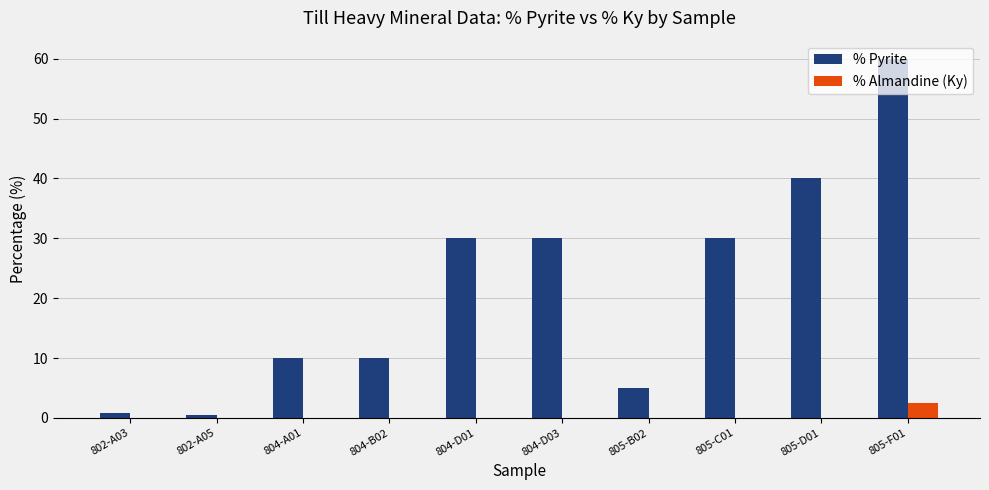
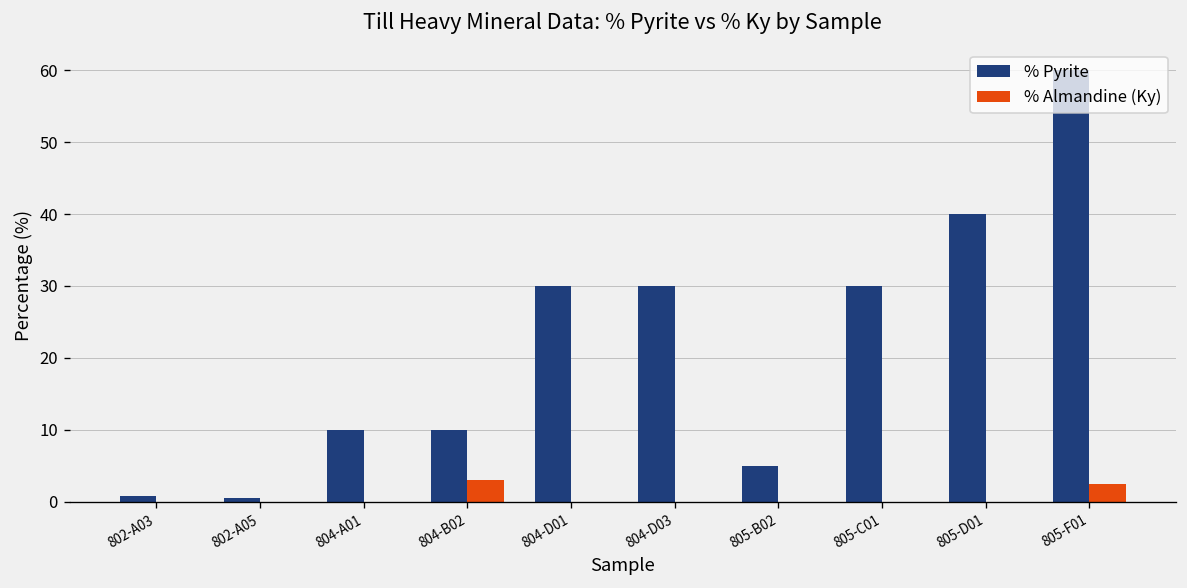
  {
    "% Pyrite": {
      "802-A03": 1,
      "802-A05": 1,
      "804-A01": 10,
      "804-B02": 10,
      "804-D01": 30,
      "804-D03": 30,
      "805-B02": 5,
      "805-C01": 30,
      "805-D01": 40
    },
    "% Almandine (Ky)": {
      "802-A03": 0,
      "802-A05": 0,
      "804-A01": 0,
-     "804-B02": 0,
+     "804-B02": 3,
      "804-D01": 0,
      "804-D03": 0,
      "805-B02": 0,
      "805-C01": 0,
      "805-D01": 0,
      "805-F01": 3
    }
  }
